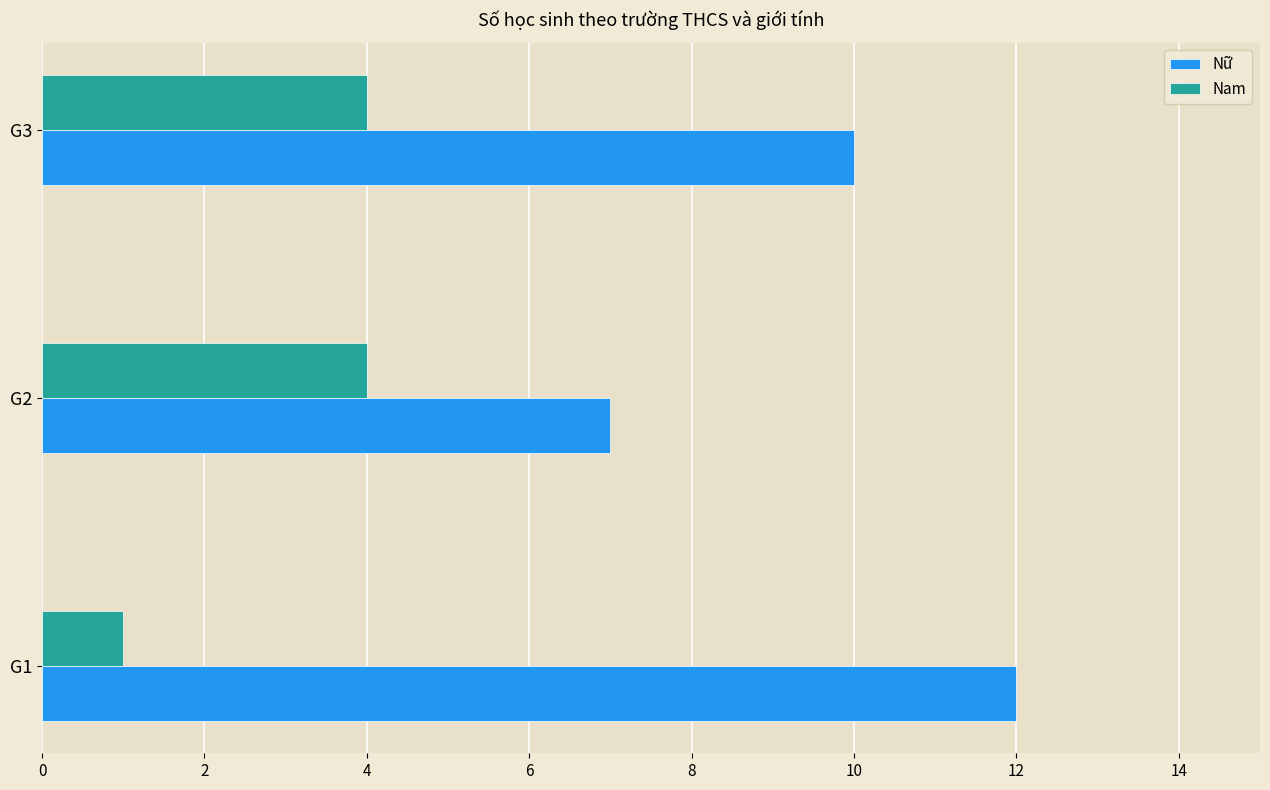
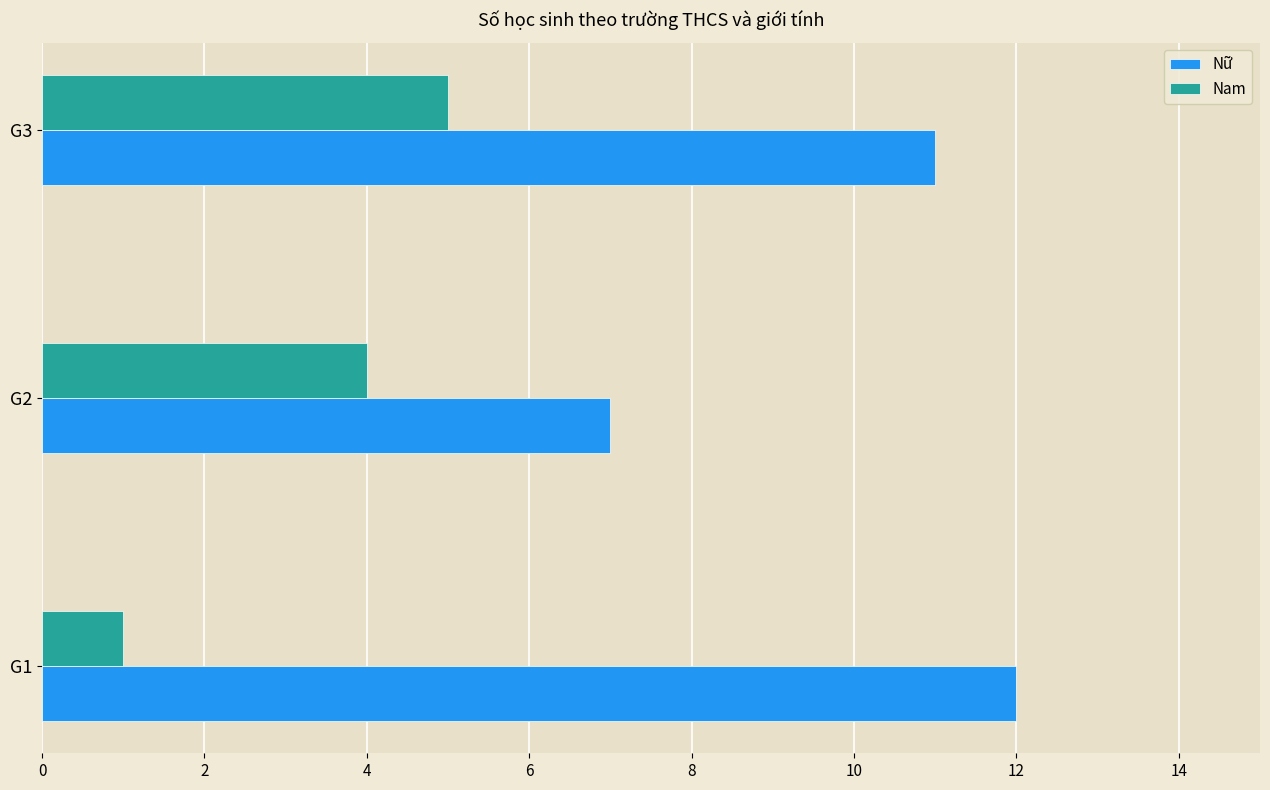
  {
    "Nữ": {
-     "G3": 10,
+     "G3": 11,
      "G2": 7,
      "G1": 12
    },
    "Nam": {
-     "G3": 4,
+     "G3": 5,
      "G2": 4,
      "G1": 1
    }
  }
